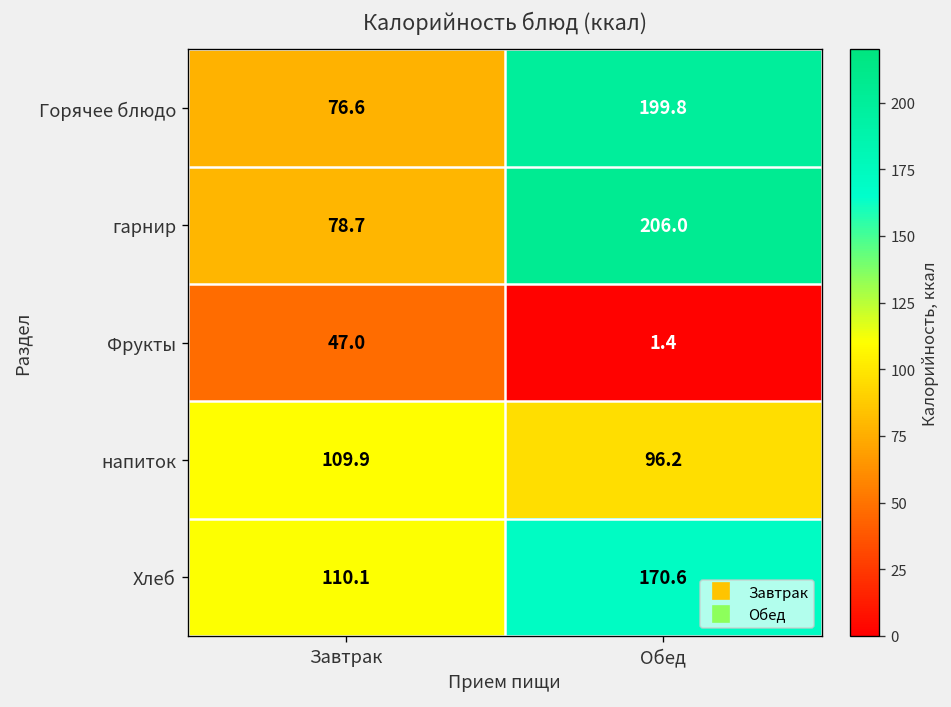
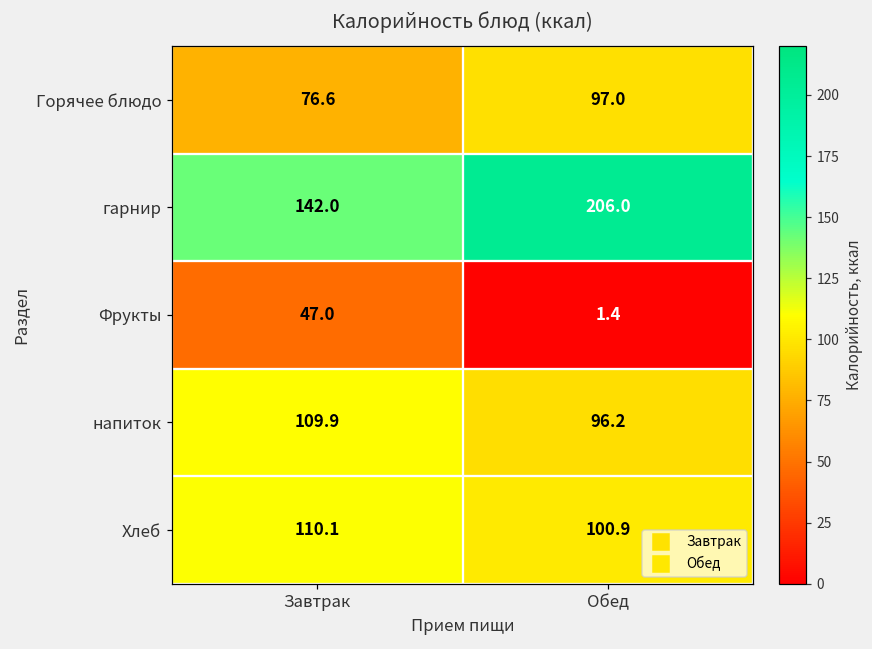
  {
    "Горячее блюдо": {
      "Завтрак": 76.6,
-     "Обед": 199.8
+     "Обед": 97.0
    },
    "гарнир": {
-     "Завтрак": 78.7,
+     "Завтрак": 142.0,
      "Обед": 206.0
    },
    "Фрукты": {
      "Завтрак": 47.0,
      "Обед": 1.4
    },
    "напиток": {
      "Завтрак": 109.9,
      "Обед": 96.2
    },
    "Хлеб": {
      "Завтрак": 110.1,
-     "Обед": 170.6
+     "Обед": 100.9
    }
  }
